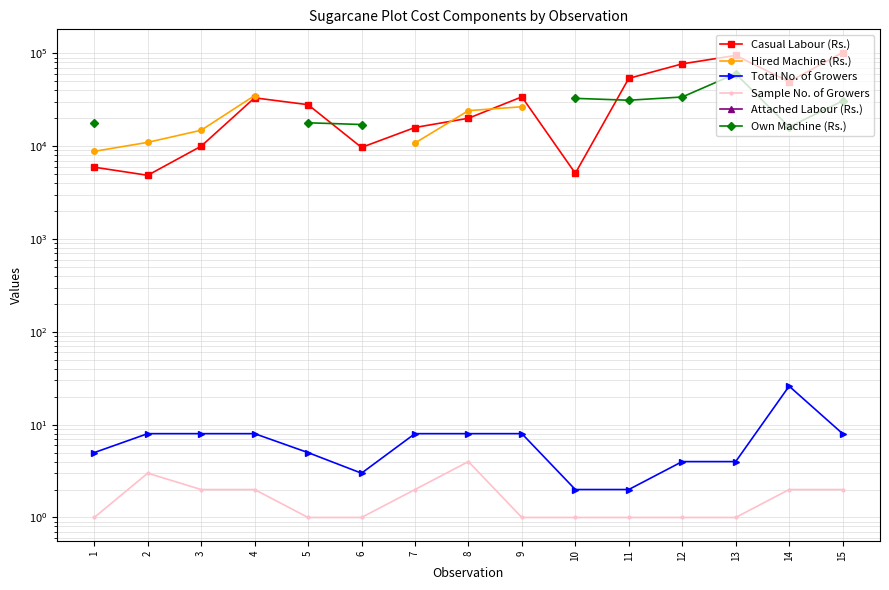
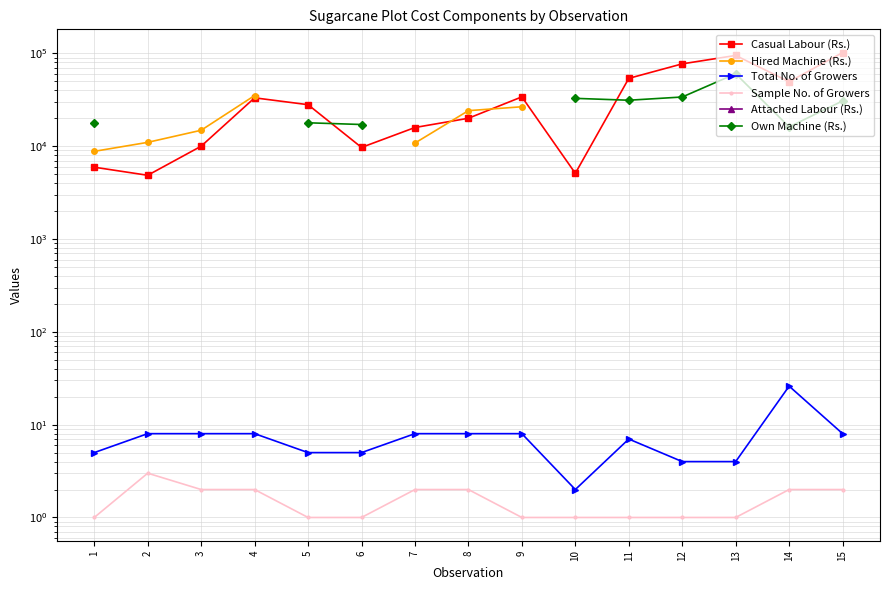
  {
    "Casual Labour (Rs.)": {
      "1": 6000,
      "2": 5000,
      "3": 10000,
      "5": 28000,
      "6": 10000,
      "7": 16000,
      "8": 20000,
      "9": 34000,
      "10": 5000,
      "11": 50000,
      "12": 80000
    },
    "Hired Machine (Rs.)": {
      "1": 9000,
      "2": 11000,
      "3": 15000,
      "7": 11000,
      "8": 24000,
      "9": 27000
    },
    "Total No. of Growers": {
      "1": 5,
      "2": 8,
      "3": 8,
      "4": 8,
      "5": 5,
-     "6": 3,
+     "6": 5,
      "7": 8,
      "8": 8,
      "9": 8,
      "10": 2,
-     "11": 2,
+     "11": 7,
      "12": 4,
      "13": 4,
      "14": 26,
      "15": 8
    },
    "Sample No. of Growers": {
      "1": 1,
      "2": 3,
      "3": 2,
      "4": 2,
      "5": 1,
      "6": 1,
      "7": 2,
-     "8": 4,
+     "8": 2,
      "9": 1,
      "10": 1,
      "11": 1,
      "12": 1,
      "13": 1,
      "14": 2,
      "15": 2
    },
    "Own Machine (Rs.)": {
      "1": 18000,
      "5": 18000,
      "6": 17000,
      "10": 33000,
      "11": 31000,
      "12": 34000
    }
  }
